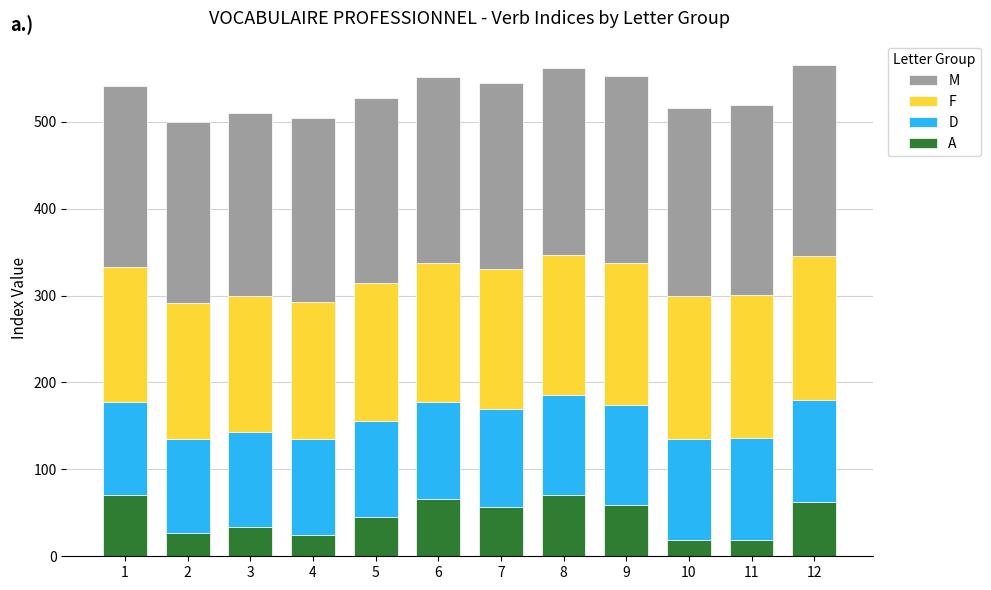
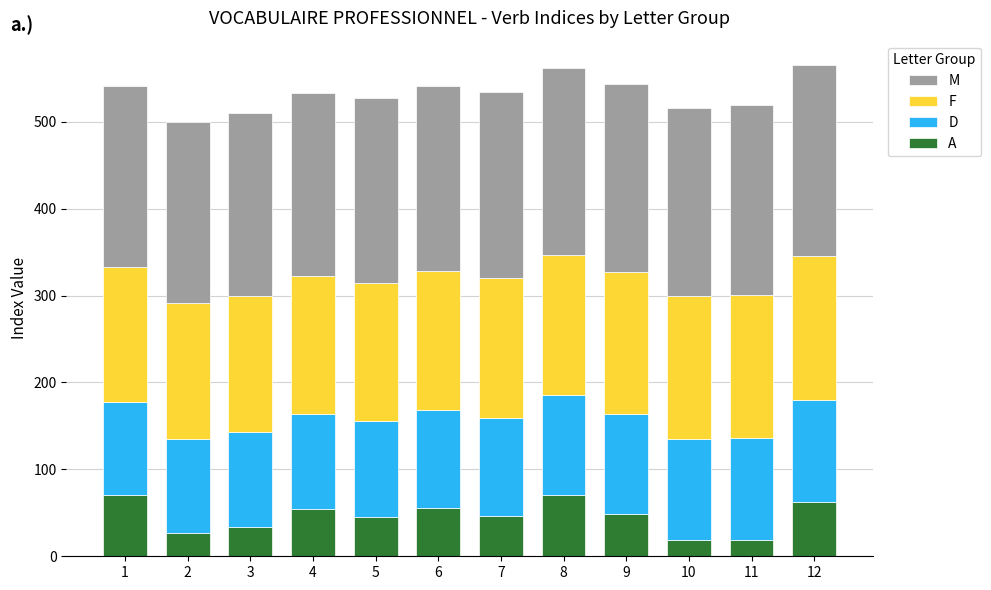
  {
    "A": {
      "1": 70,
      "2": 30,
      "3": 30,
-     "4": 30,
+     "4": 50,
      "5": 50,
-     "6": 70,
-     "7": 60,
+     "6": 60,
+     "7": 50,
      "8": 70,
-     "9": 60,
+     "9": 50,
      "10": 20,
      "11": 20,
      "12": 60
    },
    "D": {
      "1": 110,
      "2": 110,
      "3": 110,
      "4": 110,
      "5": 110,
      "6": 110,
      "7": 110,
      "8": 110,
      "9": 120,
      "10": 120,
      "11": 120,
      "12": 120
    },
    "F": {
      "1": 160,
      "2": 160,
      "3": 160,
      "4": 160,
      "5": 160,
      "6": 160,
      "7": 160,
      "8": 160,
      "9": 160,
      "10": 160,
      "11": 170,
      "12": 170
    },
    "M": {
      "1": 210,
      "2": 210,
      "3": 210,
      "4": 210,
      "5": 210,
      "6": 210,
      "7": 210,
      "8": 220,
      "9": 220,
      "10": 220,
      "11": 220,
      "12": 220
    }
  }
